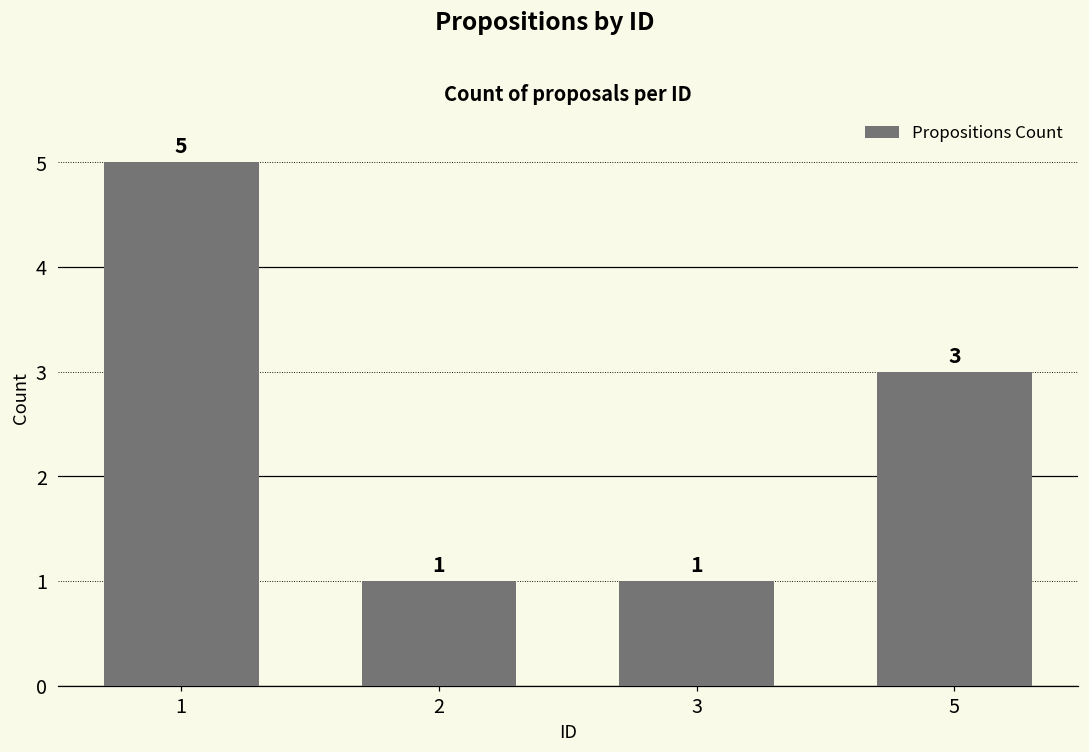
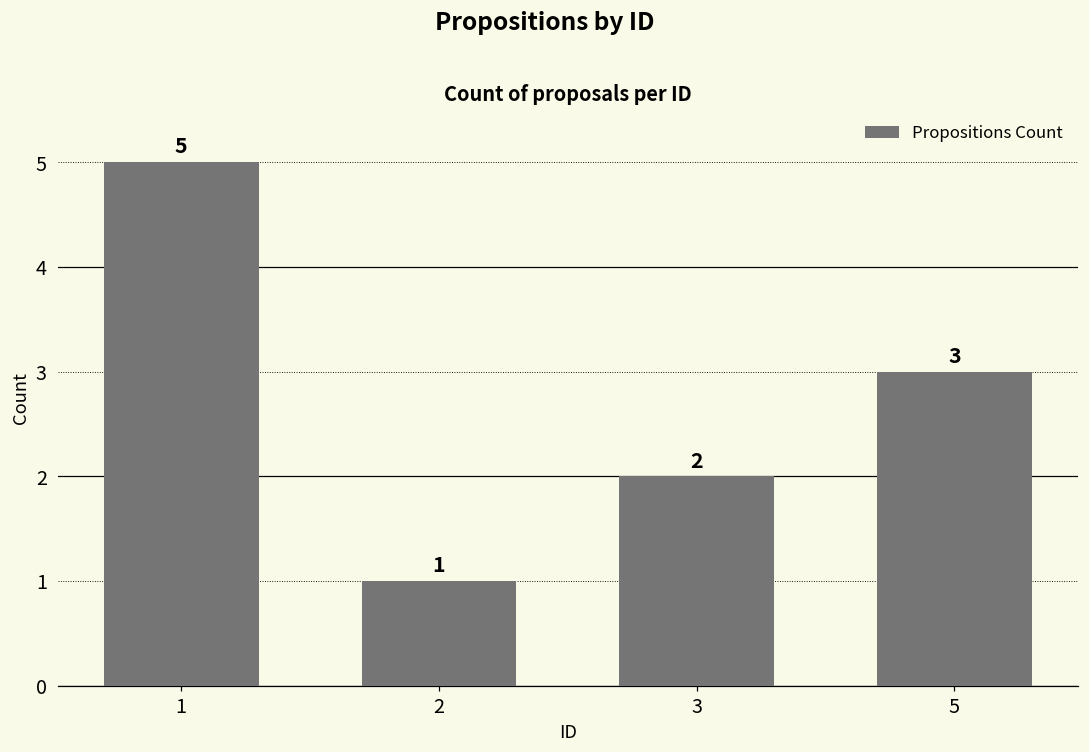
  {
    "1": 5,
    "2": 1,
-   "3": 1,
+   "3": 2,
    "5": 3
  }
